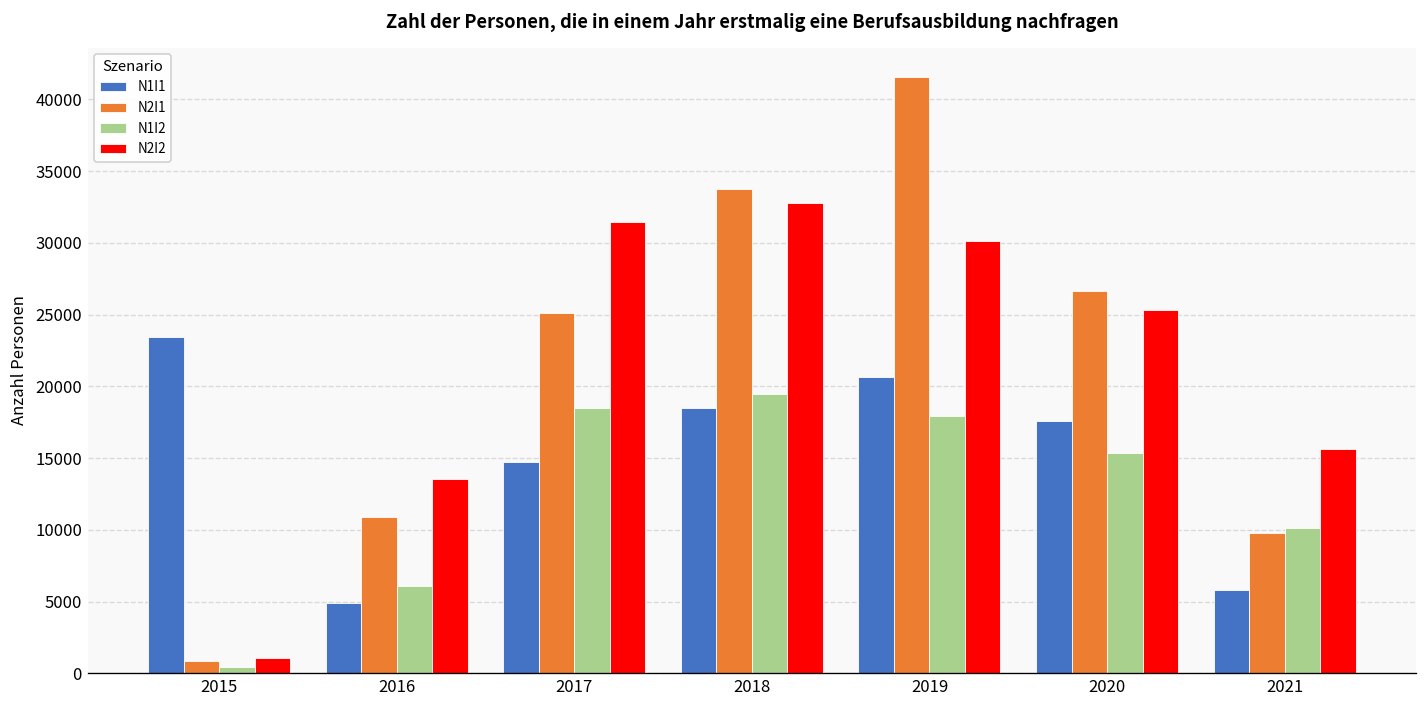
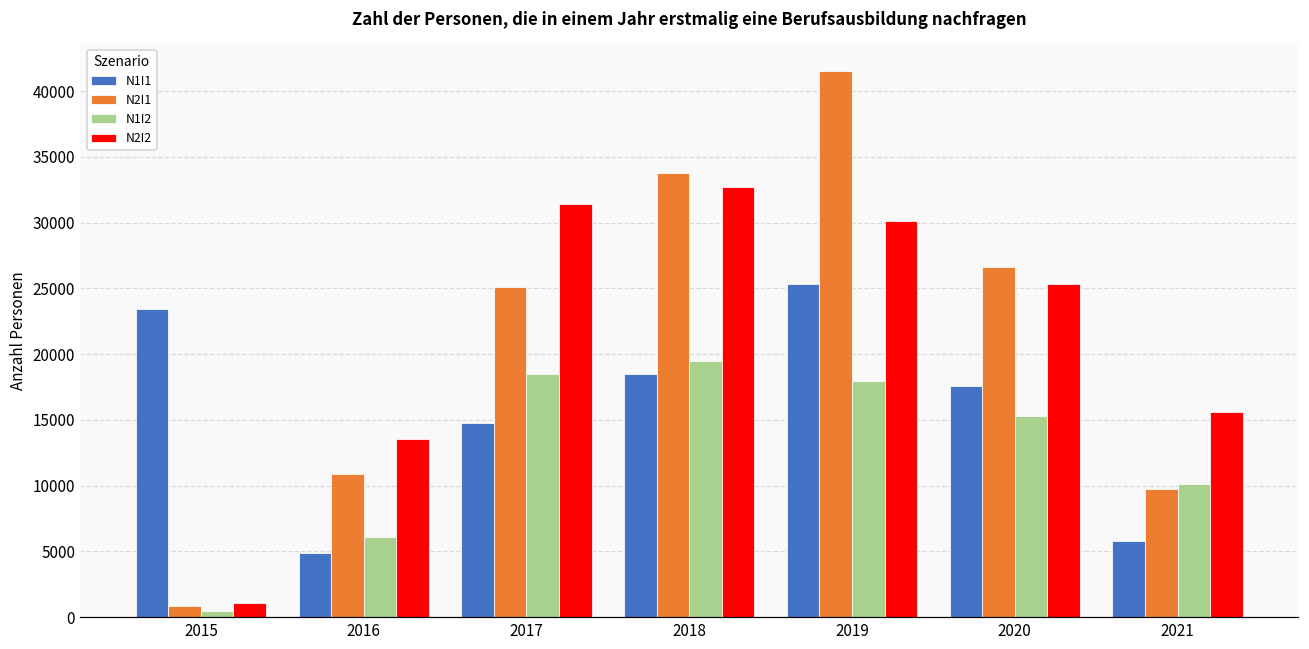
  {
    "N1I1": {
      "2015": 23500,
      "2016": 4900,
      "2017": 14700,
      "2018": 18500,
-     "2019": 20700,
+     "2019": 25300,
      "2020": 17600,
      "2021": 5800
    },
    "N2I1": {
      "2015": 900,
      "2016": 10900,
      "2017": 25100,
      "2018": 33800,
      "2019": 41500,
      "2020": 26600,
      "2021": 9800
    },
    "N1I2": {
      "2015": 500,
      "2016": 6100,
      "2017": 18500,
      "2018": 19500,
      "2019": 18000,
      "2020": 15300,
      "2021": 10100
    },
    "N2I2": {
      "2015": 1100,
      "2016": 13500,
      "2017": 31400,
      "2018": 32700,
      "2019": 30100,
      "2020": 25400,
      "2021": 15600
    }
  }
